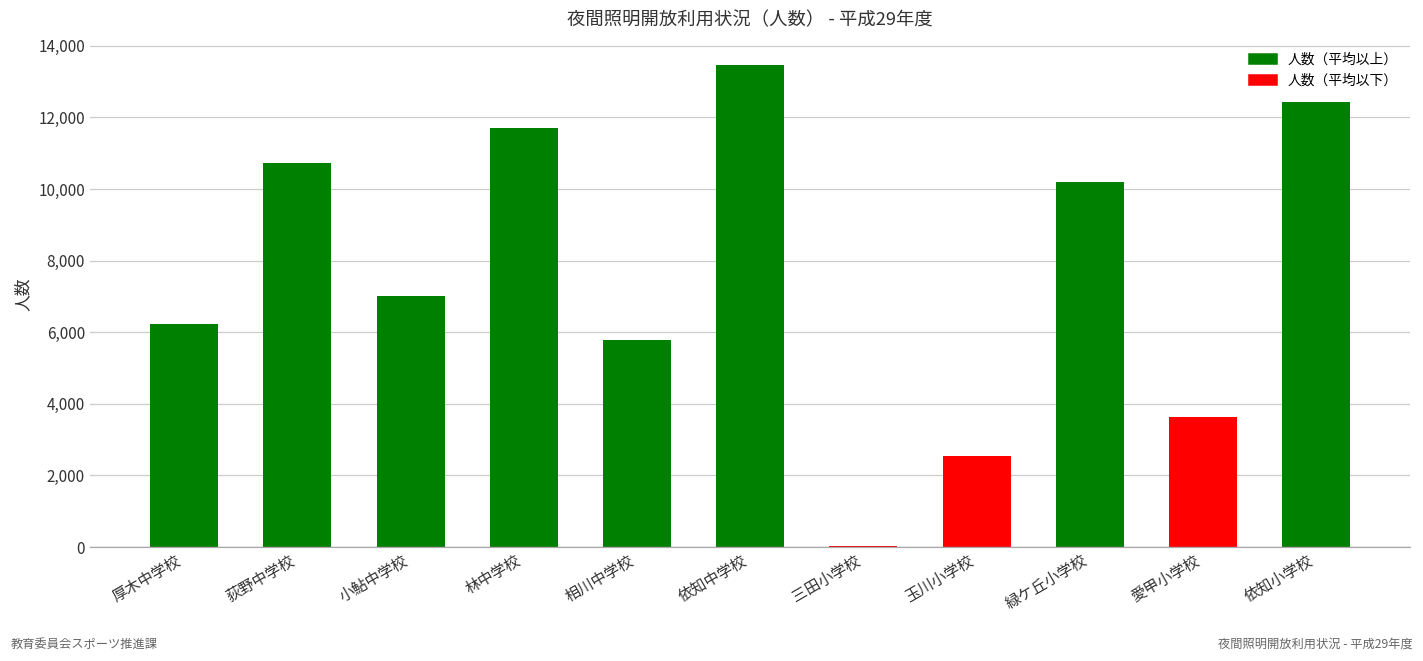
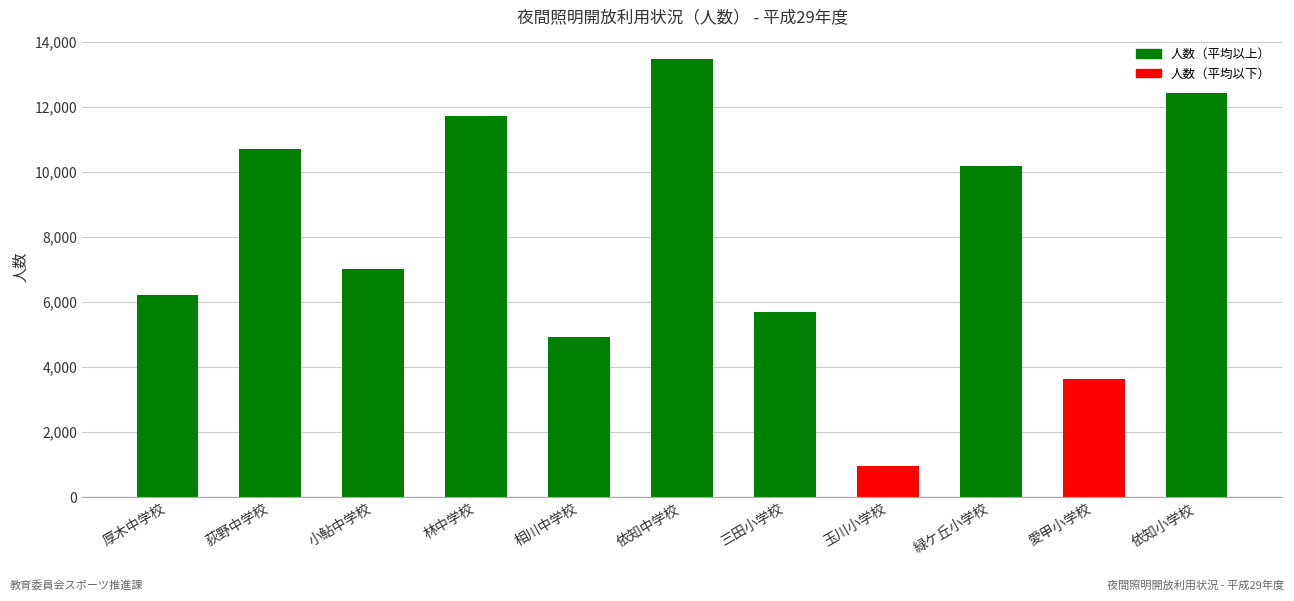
  {
    "厚木中学校": "6,200",
    "荻野中学校": "10,700",
    "小鮎中学校": "7,000",
    "林中学校": "11,700",
-   "相川中学校": "5,800",
+   "相川中学校": "4,900",
    "依知中学校": "13,500",
-   "三田小学校": "0",
-   "玉川小学校": "2,500",
+   "三田小学校": "5,700",
+   "玉川小学校": "1,000",
    "緑ケ丘小学校": "10,200",
    "愛甲小学校": "3,600",
    "依知小学校": "12,400"
  }
